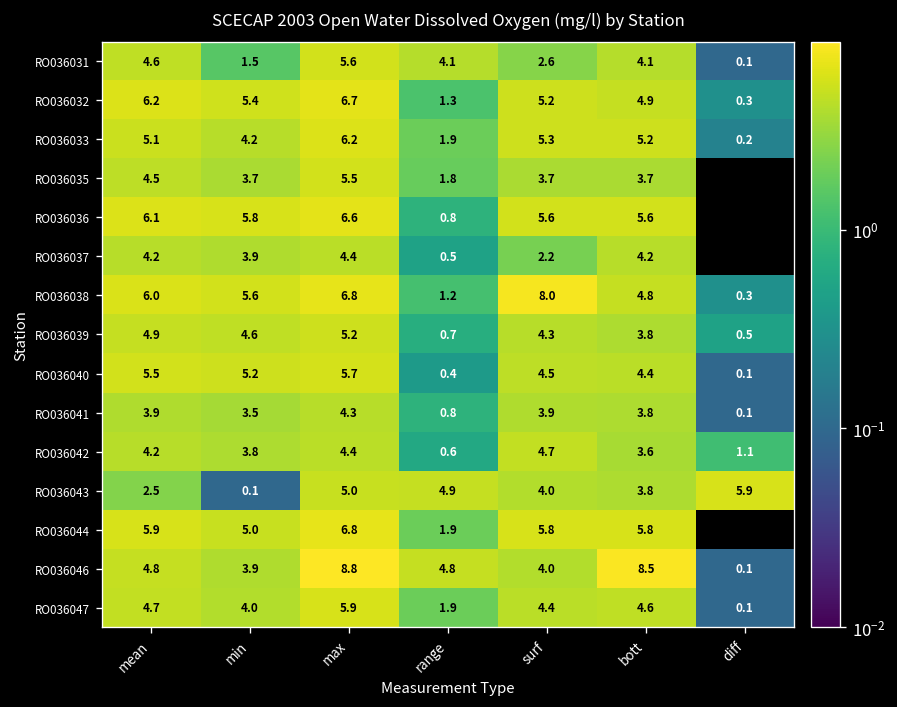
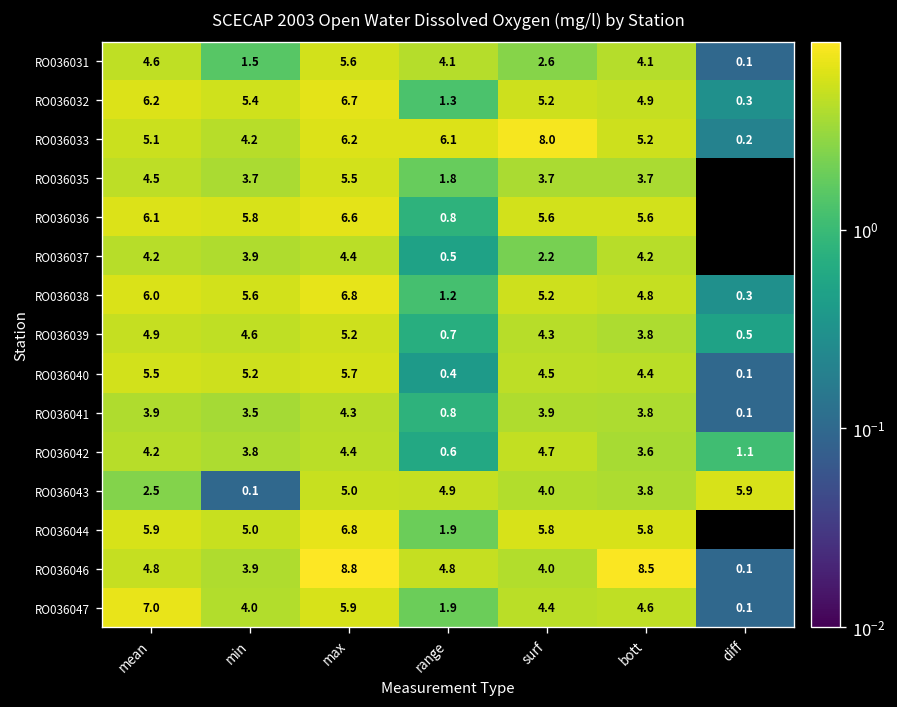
  {
    "RO036031": {
      "mean": 4.6,
      "min": 1.5,
      "max": 5.6,
      "range": 4.1,
      "surf": 2.6,
      "bott": 4.1,
      "diff": 0.1
    },
    "RO036032": {
      "mean": 6.2,
      "min": 5.4,
      "max": 6.7,
      "range": 1.3,
      "surf": 5.2,
      "bott": 4.9,
      "diff": 0.3
    },
    "RO036033": {
      "mean": 5.1,
      "min": 4.2,
      "max": 6.2,
-     "range": 1.9,
-     "surf": 5.3,
+     "range": 6.1,
+     "surf": 8.0,
      "bott": 5.2,
      "diff": 0.2
    },
    "RO036035": {
      "mean": 4.5,
      "min": 3.7,
      "max": 5.5,
      "range": 1.8,
      "surf": 3.7,
      "bott": 3.7
    },
    "RO036036": {
      "mean": 6.1,
      "min": 5.8,
      "max": 6.6,
      "range": 0.8,
      "surf": 5.6,
      "bott": 5.6
    },
    "RO036037": {
      "mean": 4.2,
      "min": 3.9,
      "max": 4.4,
      "range": 0.5,
      "surf": 2.2,
      "bott": 4.2
    },
    "RO036038": {
      "mean": 6.0,
      "min": 5.6,
      "max": 6.8,
      "range": 1.2,
-     "surf": 8.0,
+     "surf": 5.2,
      "bott": 4.8,
      "diff": 0.3
    },
    "RO036039": {
      "mean": 4.9,
      "min": 4.6,
      "max": 5.2,
      "range": 0.7,
      "surf": 4.3,
      "bott": 3.8,
      "diff": 0.5
    },
    "RO036040": {
      "mean": 5.5,
      "min": 5.2,
      "max": 5.7,
      "range": 0.4,
      "surf": 4.5,
      "bott": 4.4,
      "diff": 0.1
    },
    "RO036041": {
      "mean": 3.9,
      "min": 3.5,
      "max": 4.3,
      "range": 0.8,
      "surf": 3.9,
      "bott": 3.8,
      "diff": 0.1
    },
    "RO036042": {
      "mean": 4.2,
      "min": 3.8,
      "max": 4.4,
      "range": 0.6,
      "surf": 4.7,
      "bott": 3.6,
      "diff": 1.1
    },
    "RO036043": {
      "mean": 2.5,
      "min": 0.1,
      "max": 5.0,
      "range": 4.9,
      "surf": 4.0,
      "bott": 3.8,
      "diff": 5.9
    },
    "RO036044": {
      "mean": 5.9,
      "min": 5.0,
      "max": 6.8,
      "range": 1.9,
      "surf": 5.8,
      "bott": 5.8
    },
    "RO036046": {
      "mean": 4.8,
      "min": 3.9,
      "max": 8.8,
      "range": 4.8,
      "surf": 4.0,
      "bott": 8.5,
      "diff": 0.1
    },
    "RO036047": {
-     "mean": 4.7,
+     "mean": 7.0,
      "min": 4.0,
      "max": 5.9,
      "range": 1.9,
      "surf": 4.4,
      "bott": 4.6,
      "diff": 0.1
    }
  }
